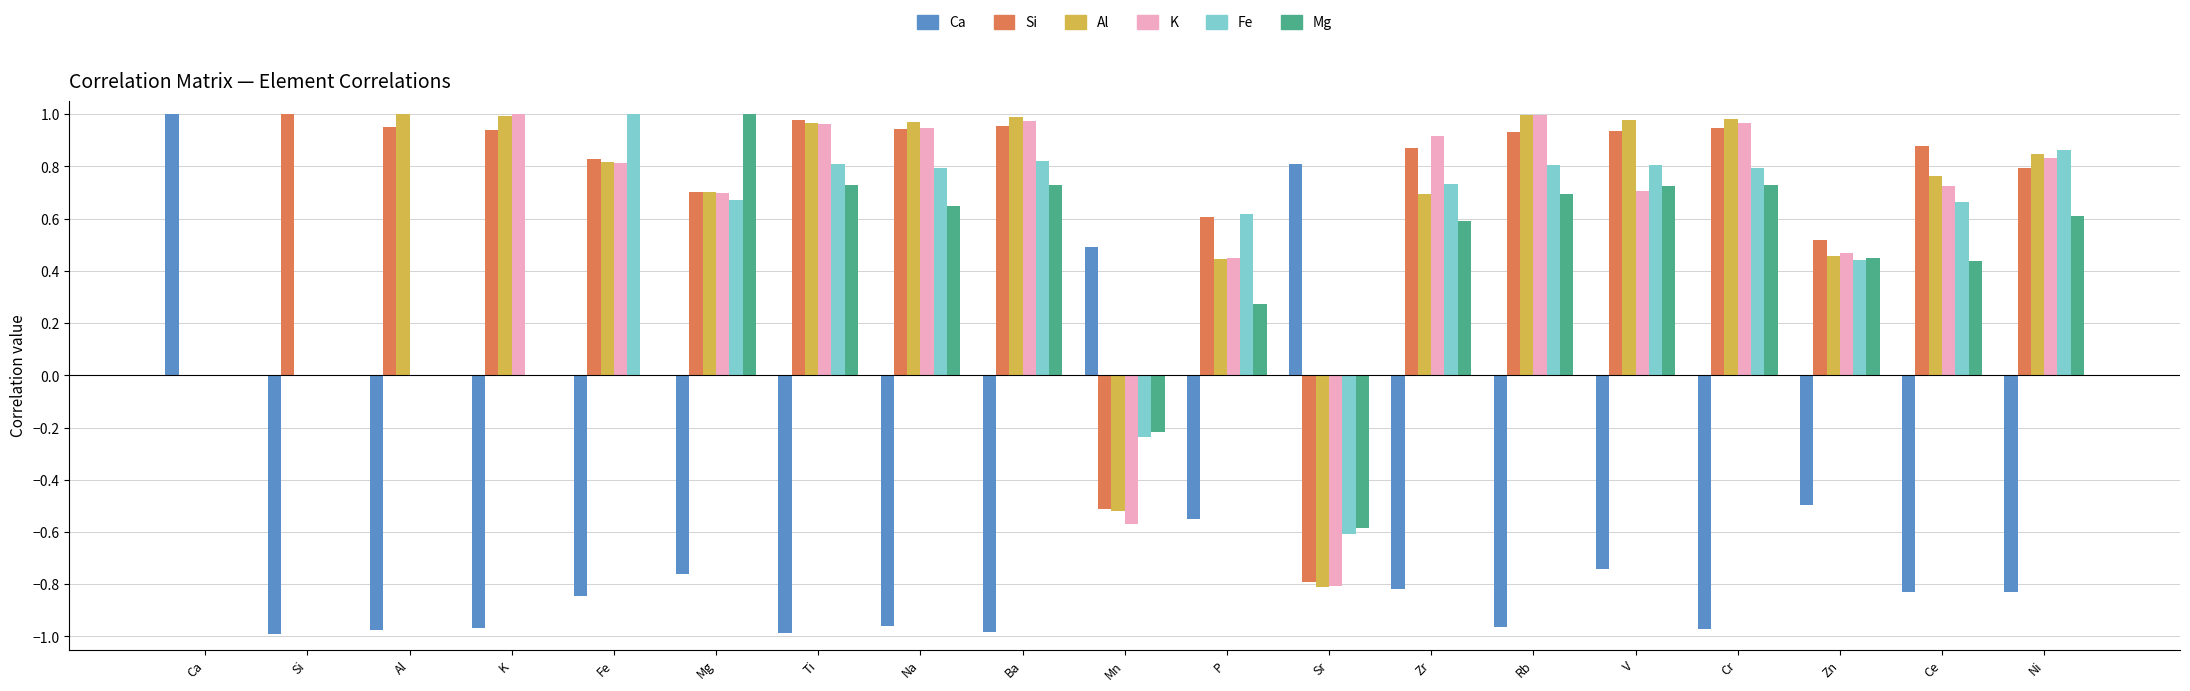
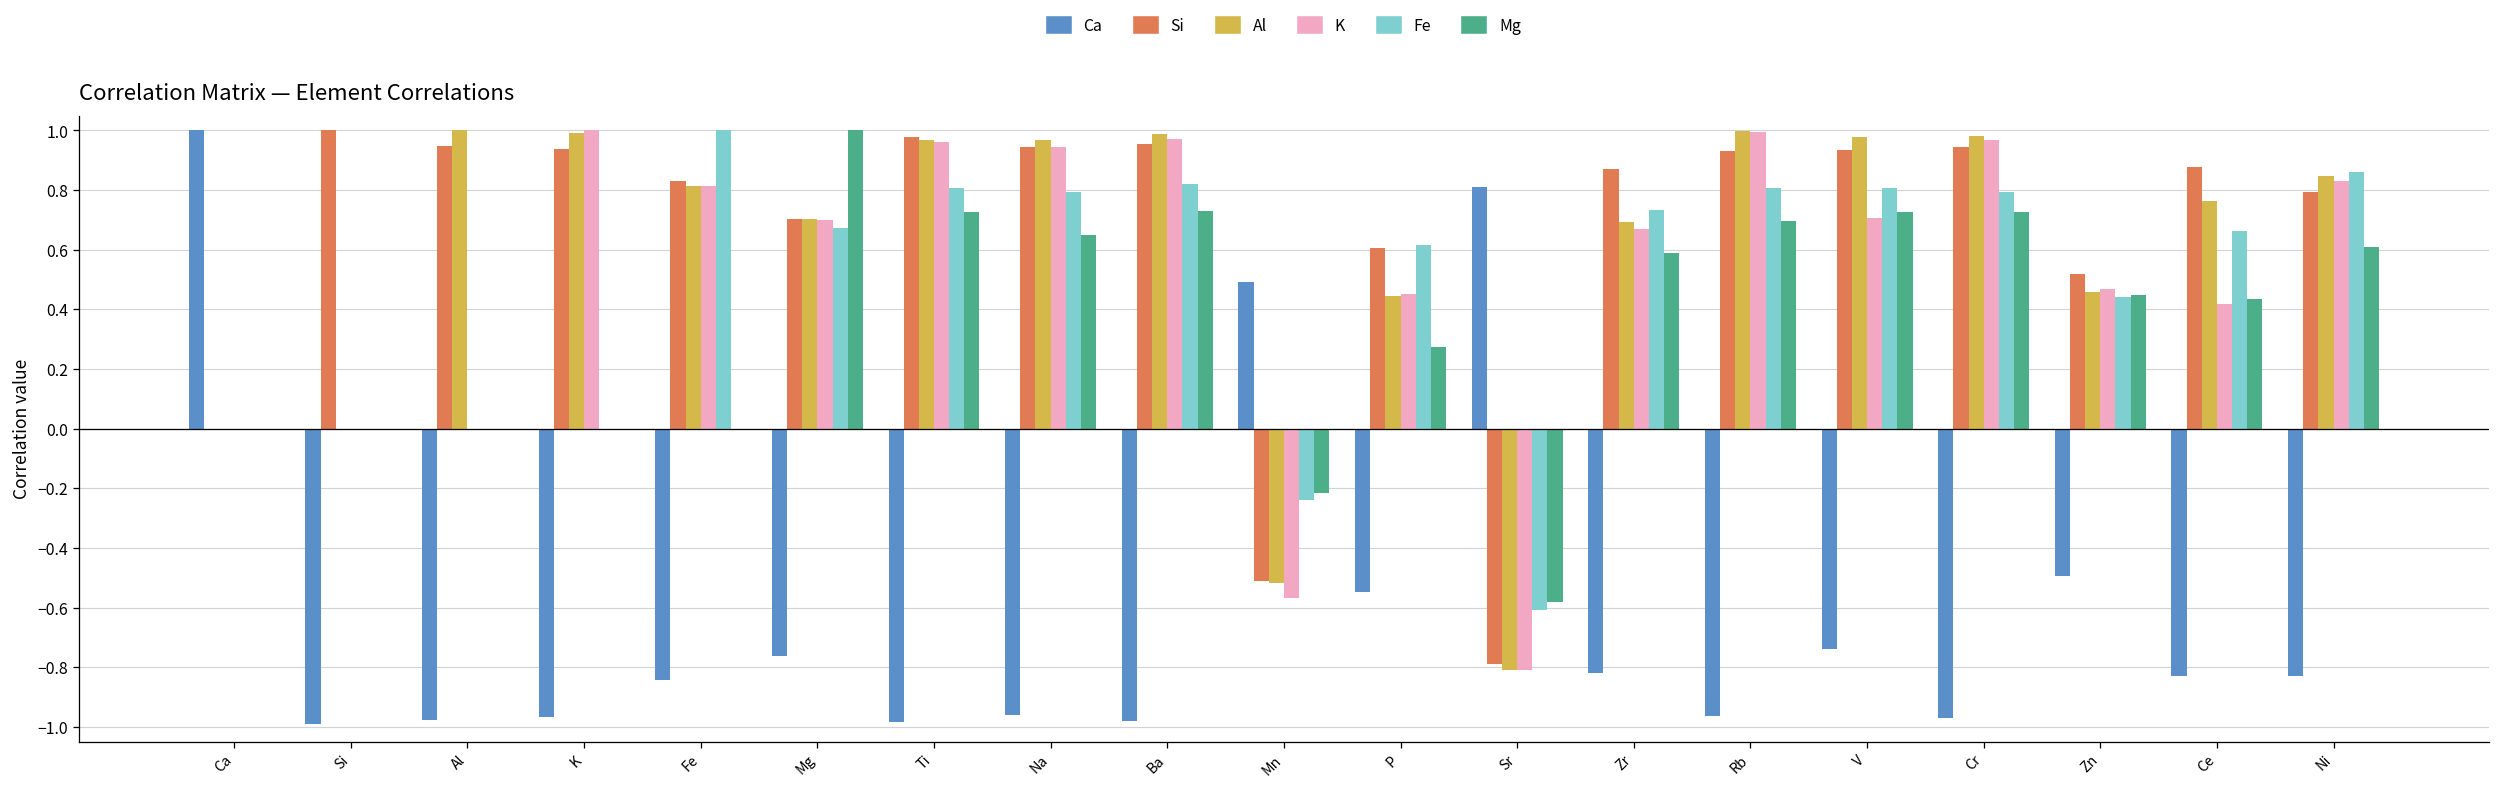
  {
    "Ca": {
      "Ca": 1.00,
      "Si": -0.99,
      "Al": -0.98,
      "K": -0.97,
      "Fe": -0.84,
      "Mg": -0.76,
      "Ti": -0.99,
      "Na": -0.96,
      "Ba": -0.98,
      "Mn": 0.49,
      "P": -0.55,
      "Sr": 0.81,
      "Zr": -0.82,
      "Rb": -0.97,
      "V": -0.74,
      "Cr": -0.97,
      "Zn": -0.50,
      "Ce": -0.83,
      "Ni": -0.83
    },
    "Si": {
      "Ca": 0.00,
      "Si": 1.00,
      "Al": 0.95,
      "K": 0.94,
      "Fe": 0.83,
      "Mg": 0.70,
      "Ti": 0.98,
      "Na": 0.94,
      "Ba": 0.96,
      "Mn": -0.51,
      "P": 0.61,
      "Sr": -0.79,
      "Zr": 0.87,
      "Rb": 0.93,
      "V": 0.94,
      "Cr": 0.95,
      "Zn": 0.52,
      "Ce": 0.88,
      "Ni": 0.80
    },
    "Al": {
      "Ca": 0.00,
      "Si": 0.00,
      "Al": 1.00,
      "K": 0.99,
      "Fe": 0.82,
      "Mg": 0.70,
      "Ti": 0.97,
      "Na": 0.97,
      "Ba": 0.99,
      "Mn": -0.52,
      "P": 0.45,
      "Sr": -0.81,
      "Zr": 0.69,
      "Rb": 1.00,
      "V": 0.98,
      "Cr": 0.98,
      "Zn": 0.46,
      "Ce": 0.77,
      "Ni": 0.85
    },
    "K": {
      "Ca": 0.00,
      "Si": 0.00,
      "Al": 0.00,
      "K": 1.00,
      "Fe": 0.81,
      "Mg": 0.70,
      "Ti": 0.96,
      "Na": 0.95,
      "Ba": 0.97,
      "Mn": -0.57,
      "P": 0.45,
      "Sr": -0.81,
-     "Zr": 0.92,
+     "Zr": 0.67,
      "Rb": 1.00,
      "V": 0.71,
      "Cr": 0.97,
      "Zn": 0.47,
-     "Ce": 0.73,
+     "Ce": 0.42,
      "Ni": 0.83
    },
    "Fe": {
      "Ca": 0.00,
      "Si": 0.00,
      "Al": 0.00,
      "K": 0.00,
      "Fe": 1.00,
      "Mg": 0.67,
      "Ti": 0.81,
      "Na": 0.80,
      "Ba": 0.82,
      "Mn": -0.24,
      "P": 0.62,
      "Sr": -0.61,
      "Zr": 0.73,
      "Rb": 0.81,
      "V": 0.81,
      "Cr": 0.79,
      "Zn": 0.44,
      "Ce": 0.66,
      "Ni": 0.86
    },
    "Mg": {
      "Ca": 0.00,
      "Si": 0.00,
      "Al": 0.00,
      "K": 0.00,
      "Fe": 0.00,
      "Mg": 1.00,
      "Ti": 0.73,
      "Na": 0.65,
      "Ba": 0.73,
      "Mn": -0.22,
      "P": 0.27,
      "Sr": -0.58,
      "Zr": 0.59,
      "Rb": 0.70,
      "V": 0.73,
      "Cr": 0.73,
      "Zn": 0.45,
      "Ce": 0.44,
      "Ni": 0.61
    }
  }
